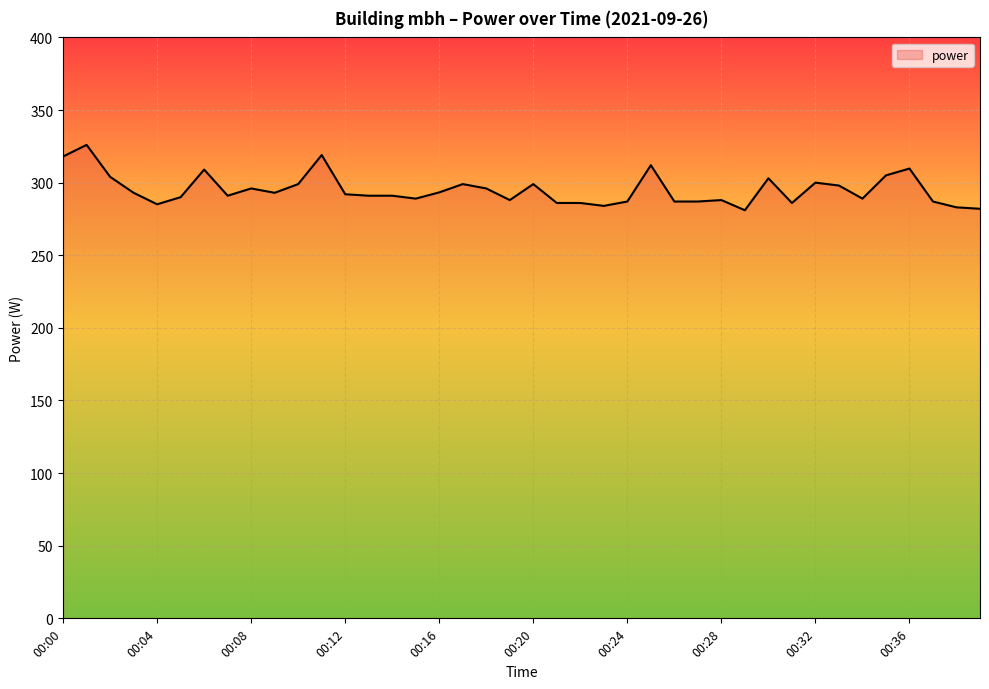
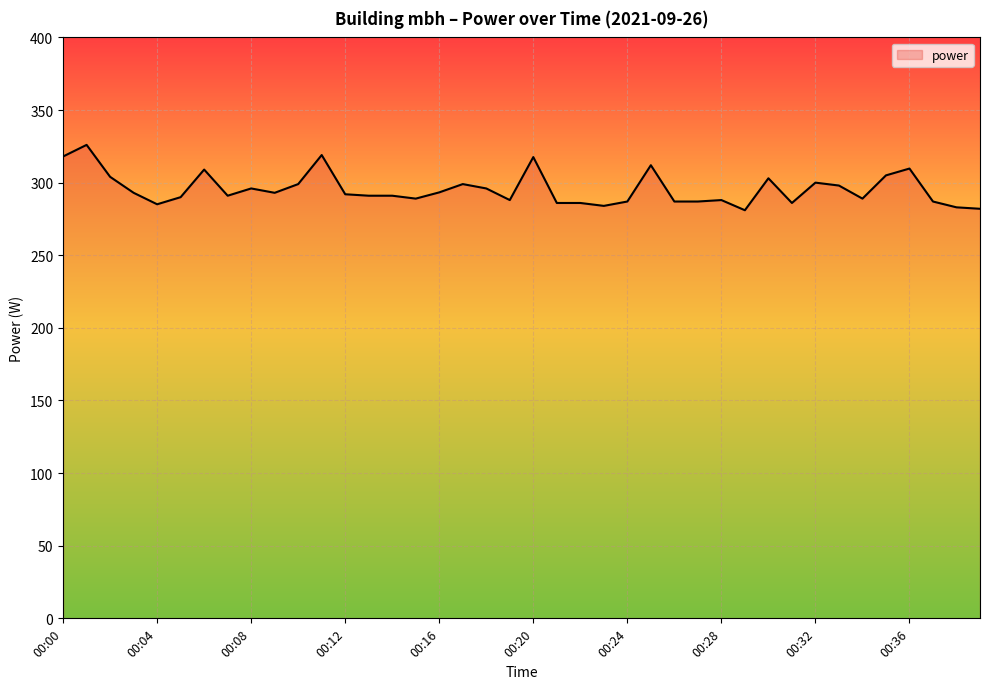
  {
    "00:00": 318,
    "00:04": 285,
    "00:08": 296,
    "00:12": 292,
    "00:16": 293,
-   "00:20": 299,
+   "00:20": 318,
    "00:24": 287,
    "00:28": 288,
    "00:32": 300,
    "00:36": 310
  }
